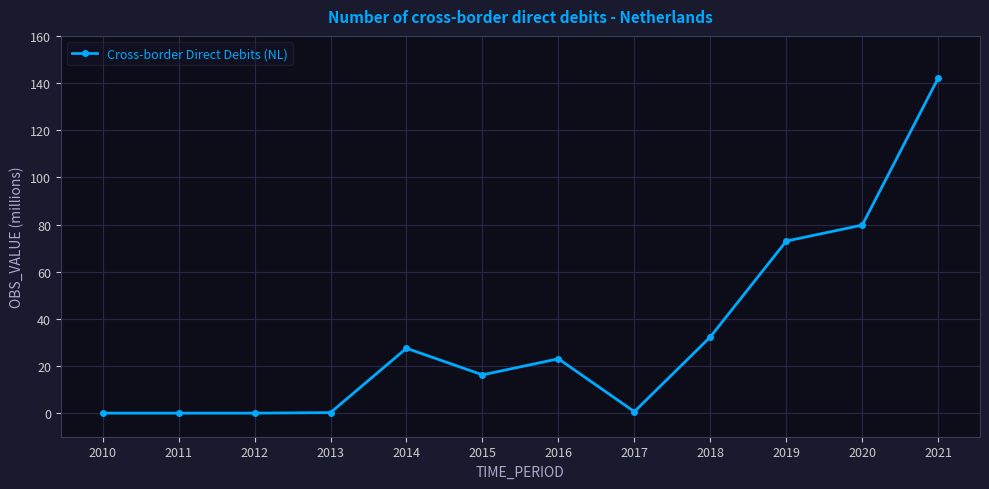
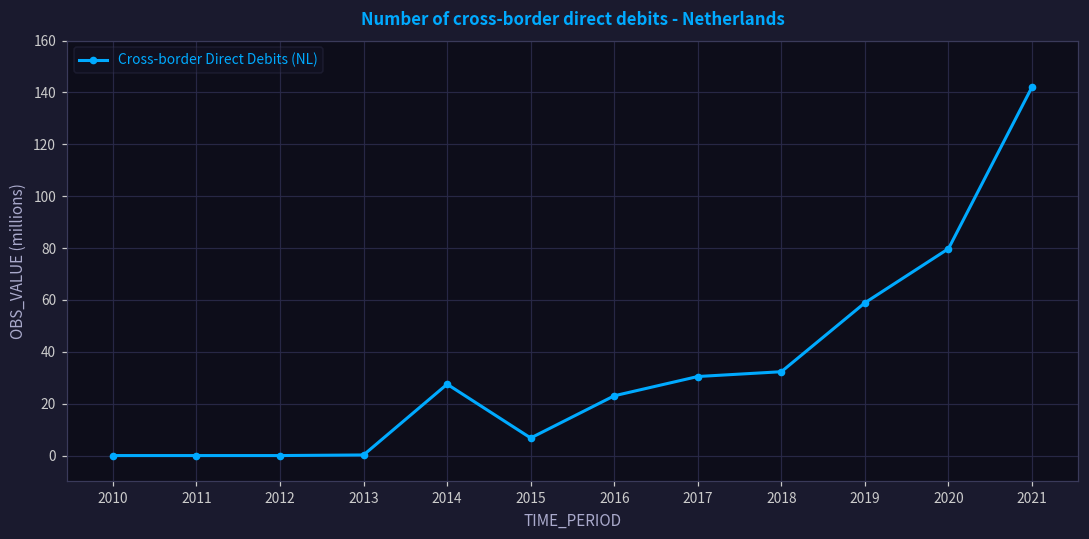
  {
    "2010": 0,
    "2011": 0,
    "2012": 0,
    "2013": 0,
    "2014": 28,
-   "2015": 16,
+   "2015": 7,
    "2016": 23,
-   "2017": 1,
+   "2017": 30,
    "2018": 32,
-   "2019": 73,
+   "2019": 59,
    "2020": 80,
    "2021": 142
  }
